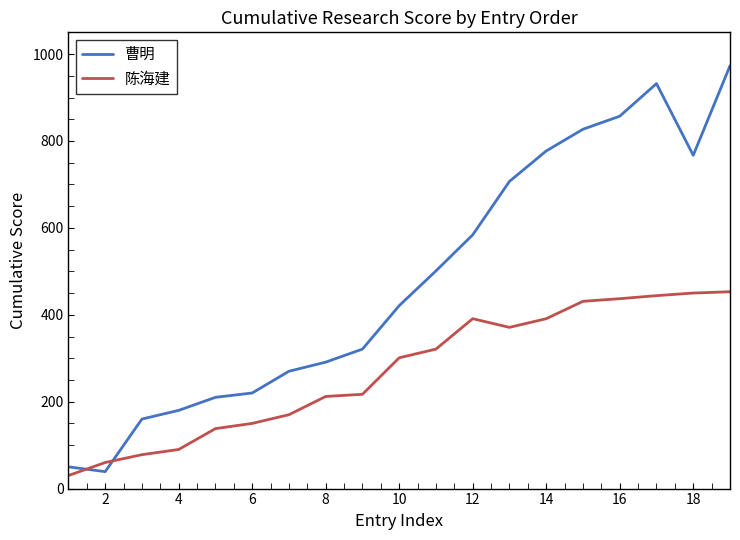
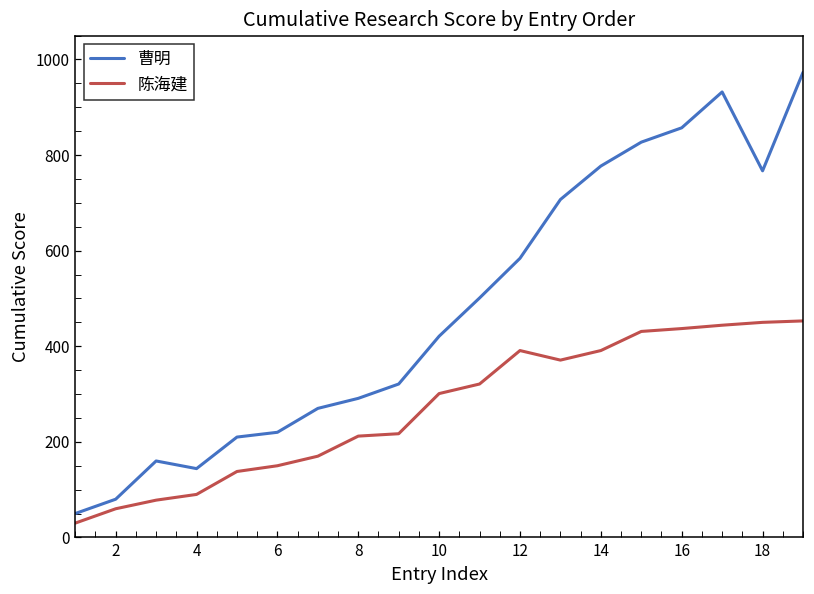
  {
    "曹明": {
-     "2": 40,
-     "4": 180,
+     "2": 80,
+     "4": 140,
      "6": 220,
      "8": 290,
      "10": 420,
      "12": 580,
      "14": 780,
      "16": 860,
      "18": 770
    },
    "陈海建": {
      "2": 60,
      "4": 90,
      "6": 150,
      "8": 210,
      "10": 300,
      "12": 390,
      "14": 390,
      "16": 440,
      "18": 450
    }
  }
